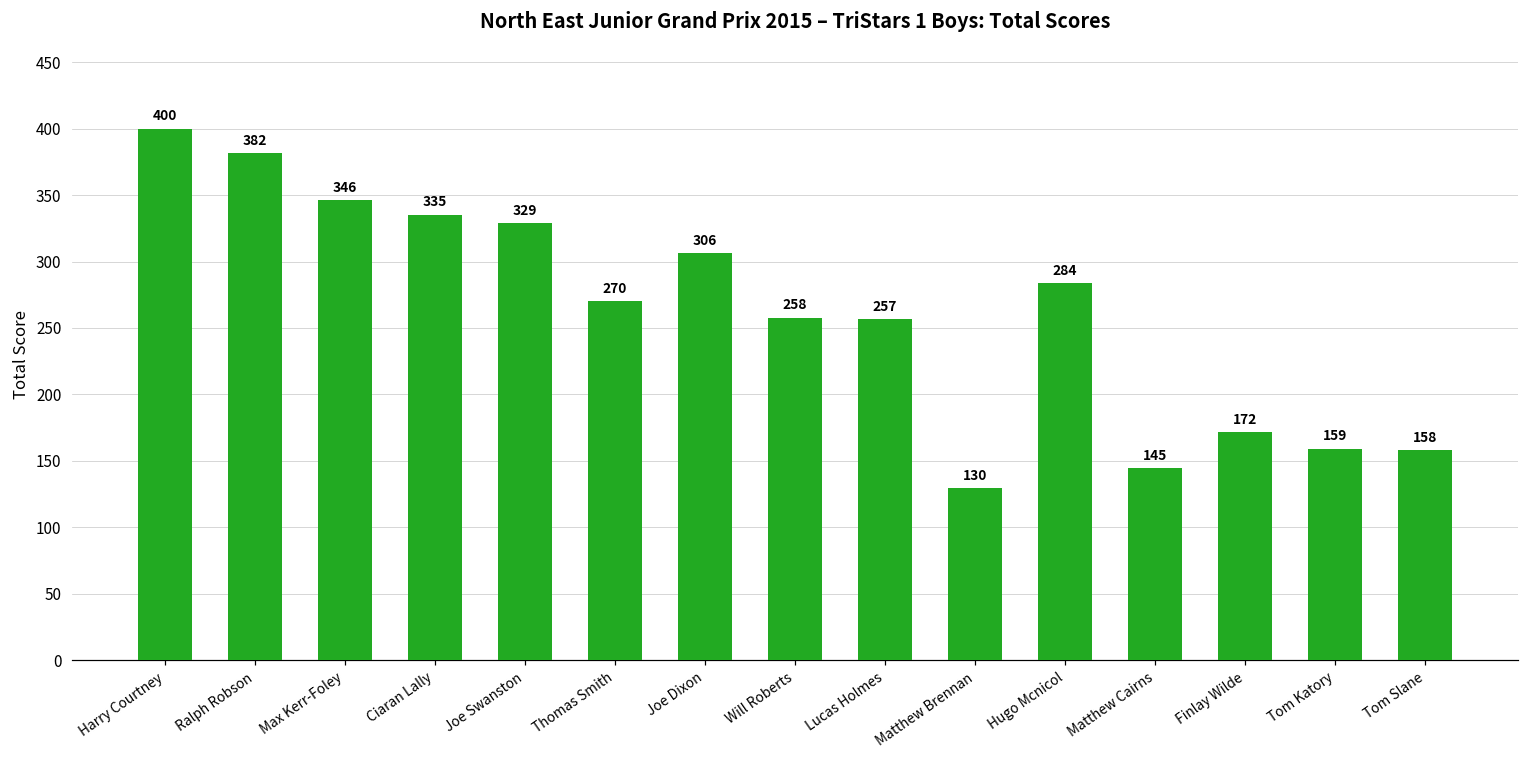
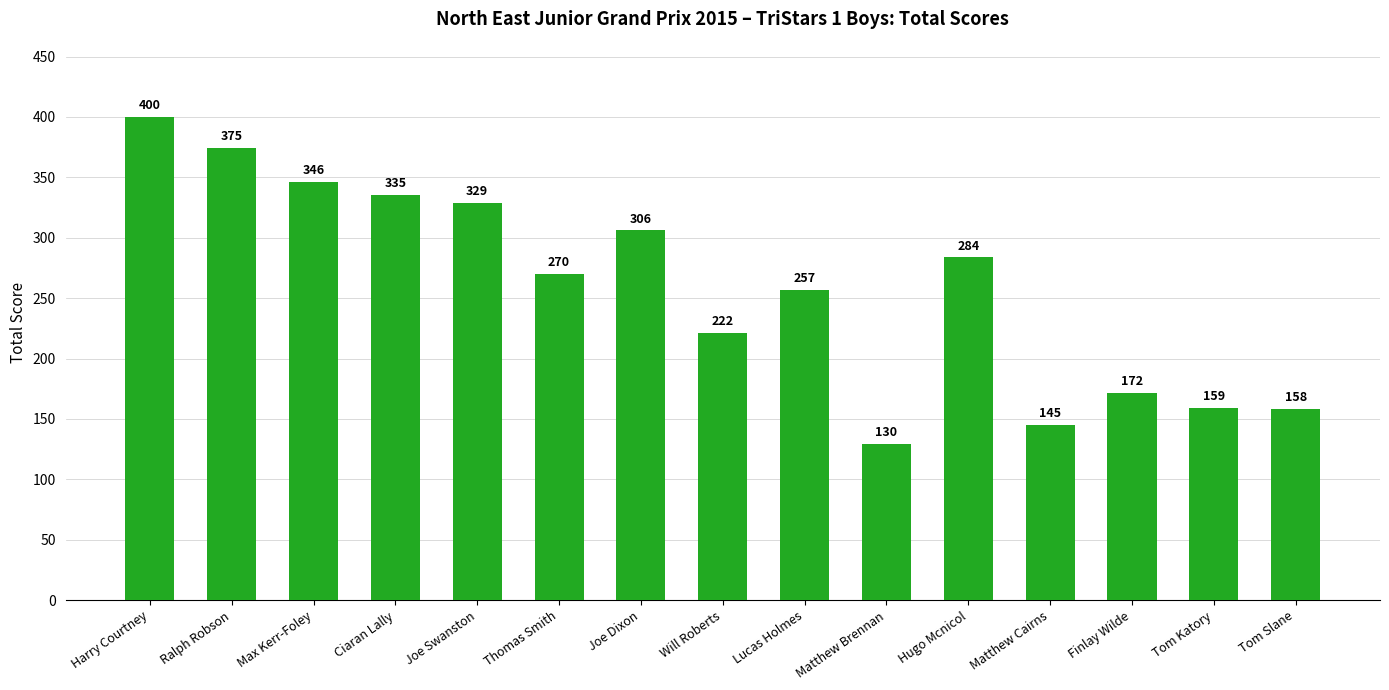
  {
    "Harry Courtney": 400,
-   "Ralph Robson": 382,
+   "Ralph Robson": 375,
    "Max Kerr-Foley": 346,
    "Ciaran Lally": 335,
    "Joe Swanston": 329,
    "Thomas Smith": 270,
    "Joe Dixon": 306,
-   "Will Roberts": 258,
+   "Will Roberts": 222,
    "Lucas Holmes": 257,
    "Matthew Brennan": 130,
    "Hugo Mcnicol": 284,
    "Matthew Cairns": 145,
    "Finlay Wilde": 172,
    "Tom Katory": 159,
    "Tom Slane": 158
  }
